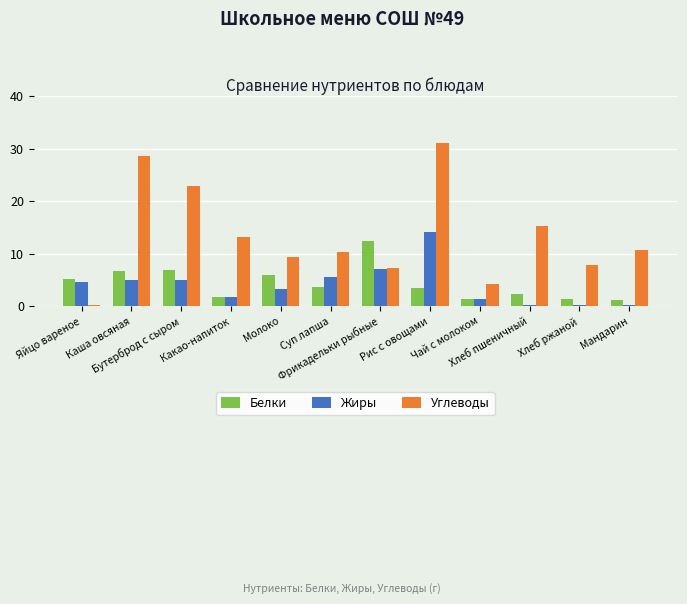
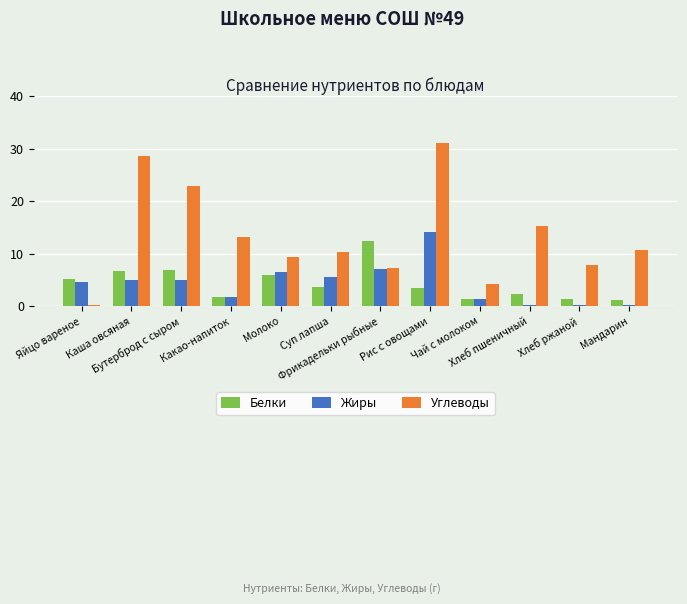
  {
    "Белки": {
      "Яйцо вареное": 5,
      "Каша овсяная": 7,
      "Бутерброд с сыром": 7,
      "Какао-напиток": 2,
      "Молоко": 6,
      "Суп лапша": 4,
      "Фрикадельки рыбные": 12,
      "Рис с овощами": 3,
      "Чай с молоком": 1,
      "Хлеб пшеничный": 2,
      "Хлеб ржаной": 1,
      "Мандарин": 1
    },
    "Жиры": {
      "Яйцо вареное": 5,
      "Каша овсяная": 5,
      "Бутерброд с сыром": 5,
      "Какао-напиток": 2,
-     "Молоко": 3,
+     "Молоко": 6,
      "Суп лапша": 6,
      "Фрикадельки рыбные": 7,
      "Рис с овощами": 14,
      "Чай с молоком": 1
    },
    "Углеводы": {
      "Каша овсяная": 29,
      "Бутерброд с сыром": 23,
      "Какао-напиток": 13,
      "Молоко": 9,
      "Суп лапша": 10,
      "Фрикадельки рыбные": 7,
      "Рис с овощами": 31,
      "Чай с молоком": 4,
      "Хлеб пшеничный": 15,
      "Хлеб ржаной": 8,
      "Мандарин": 11
    }
  }
